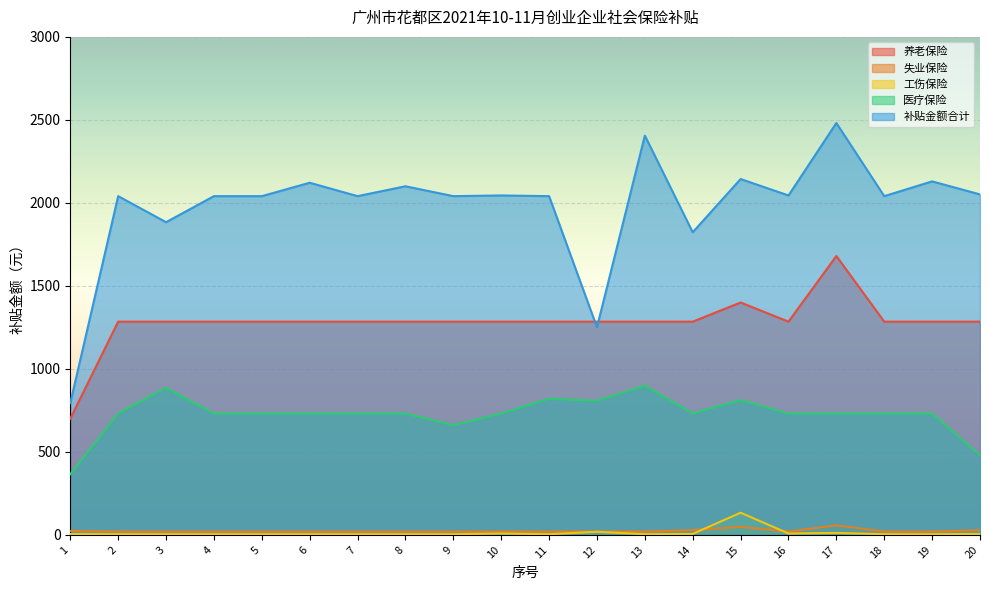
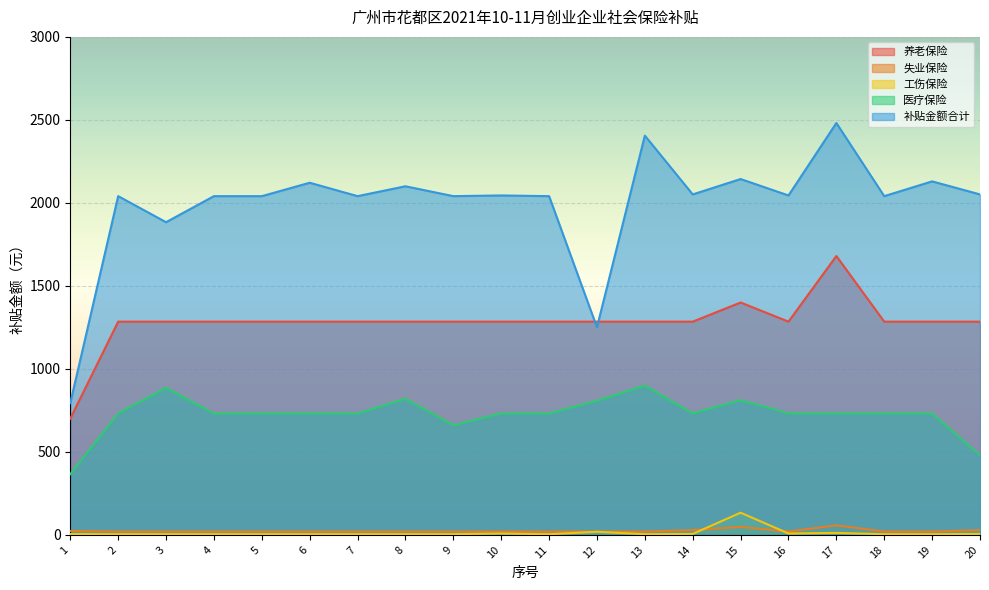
  {
    "工伤保险": {
      "1": 10,
      "2": 0,
      "3": 0,
      "4": 0,
      "5": 0,
      "6": 0,
      "7": 0,
      "8": 0,
      "9": 0,
      "11": 0,
      "13": 0,
      "14": 10,
      "15": 130,
      "17": 10,
      "18": 0,
      "19": 0,
      "20": 10
    },
    "医疗保险": {
      "1": 370,
      "2": 730,
      "3": 890,
      "4": 730,
      "5": 730,
      "6": 730,
      "7": 730,
-     "8": 730,
+     "8": 820,
      "9": 660,
      "10": 730,
-     "11": 820,
+     "11": 730,
      "12": 810,
      "13": 900,
      "14": 730,
      "15": 810,
      "16": 730,
      "17": 730,
      "18": 730,
      "19": 730,
      "20": 480
    },
    "补贴金额合计": {
      "1": 790,
      "2": 2040,
      "3": 1880,
      "4": 2040,
      "5": 2040,
      "6": 2120,
      "7": 2040,
      "8": 2100,
      "9": 2040,
      "10": 2040,
      "11": 2040,
      "12": 1250,
      "13": 2410,
-     "14": 1820,
+     "14": 2050,
      "15": 2140,
      "16": 2040,
      "17": 2480,
      "18": 2040,
      "19": 2130,
      "20": 2050
    }
  }
